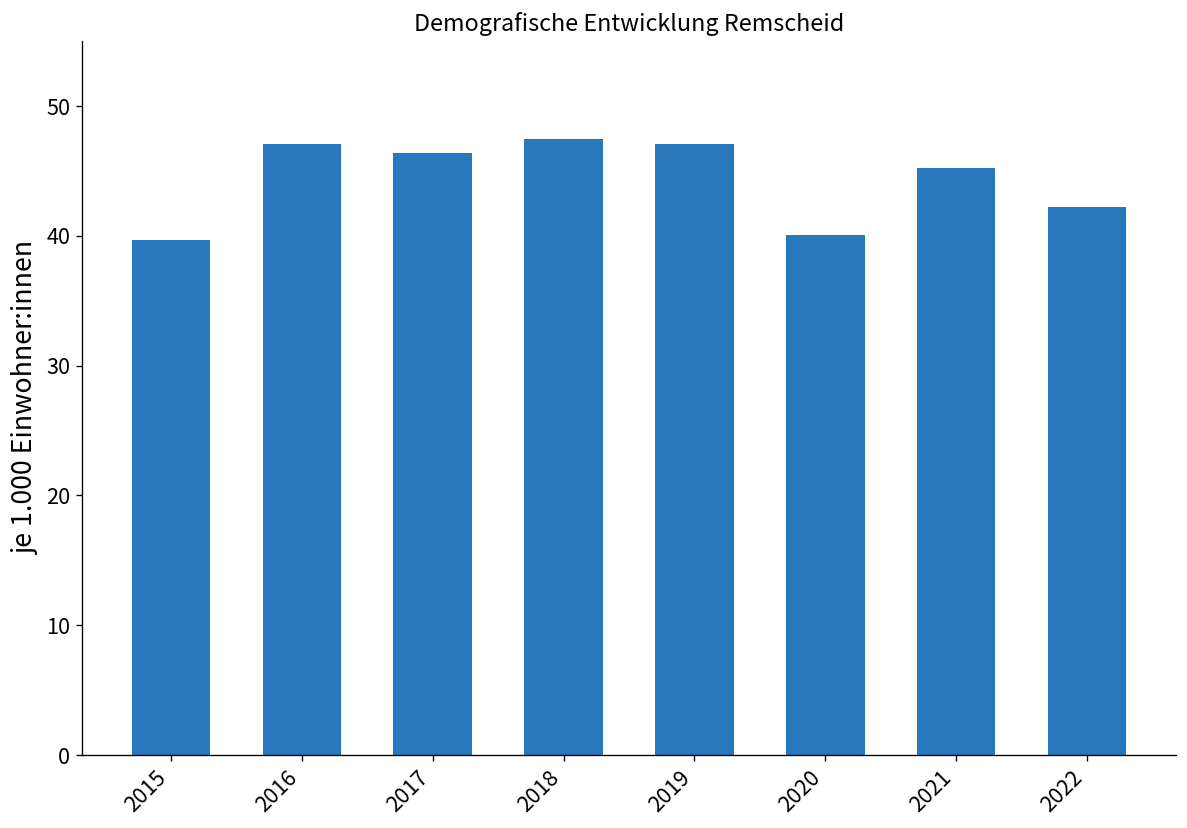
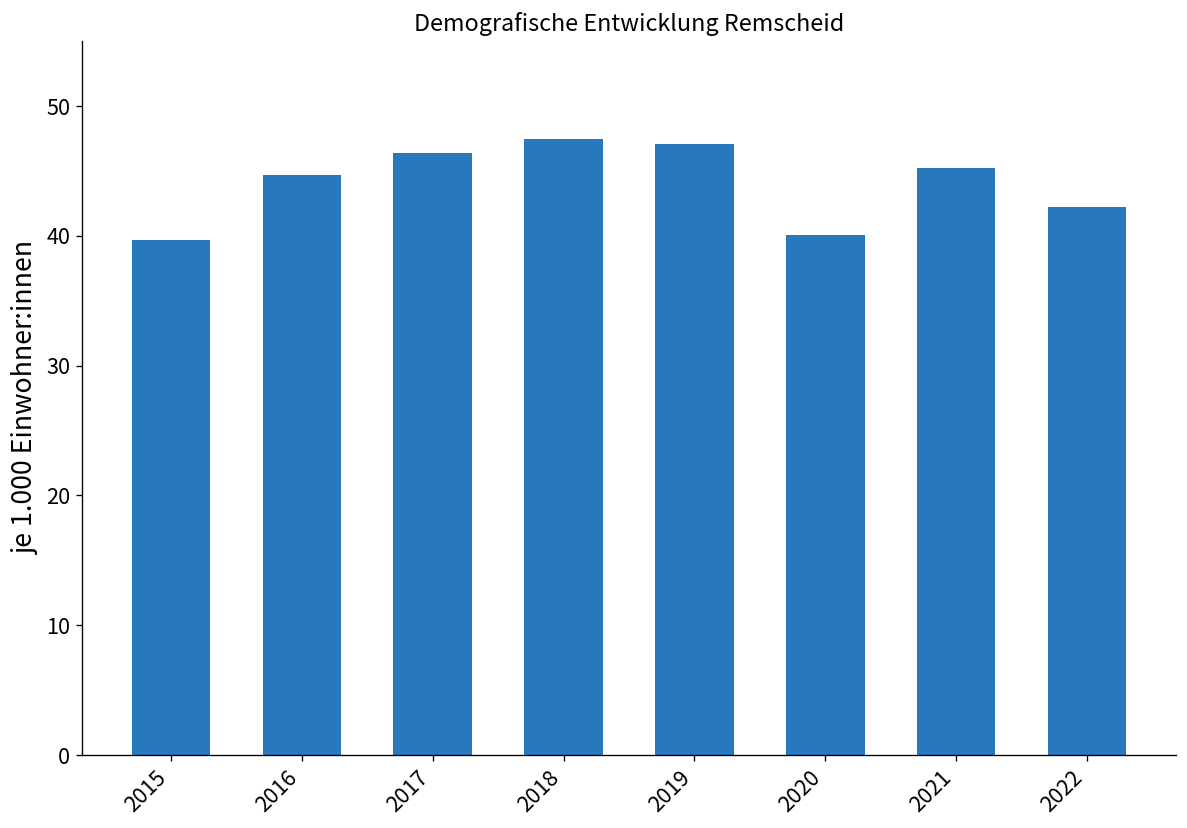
  {
    "2015": 39.7,
-   "2016": 47.1,
+   "2016": 44.7,
    "2017": 46.4,
    "2018": 47.5,
    "2019": 47.1,
    "2020": 40.1,
    "2021": 45.2,
    "2022": 42.2
  }
